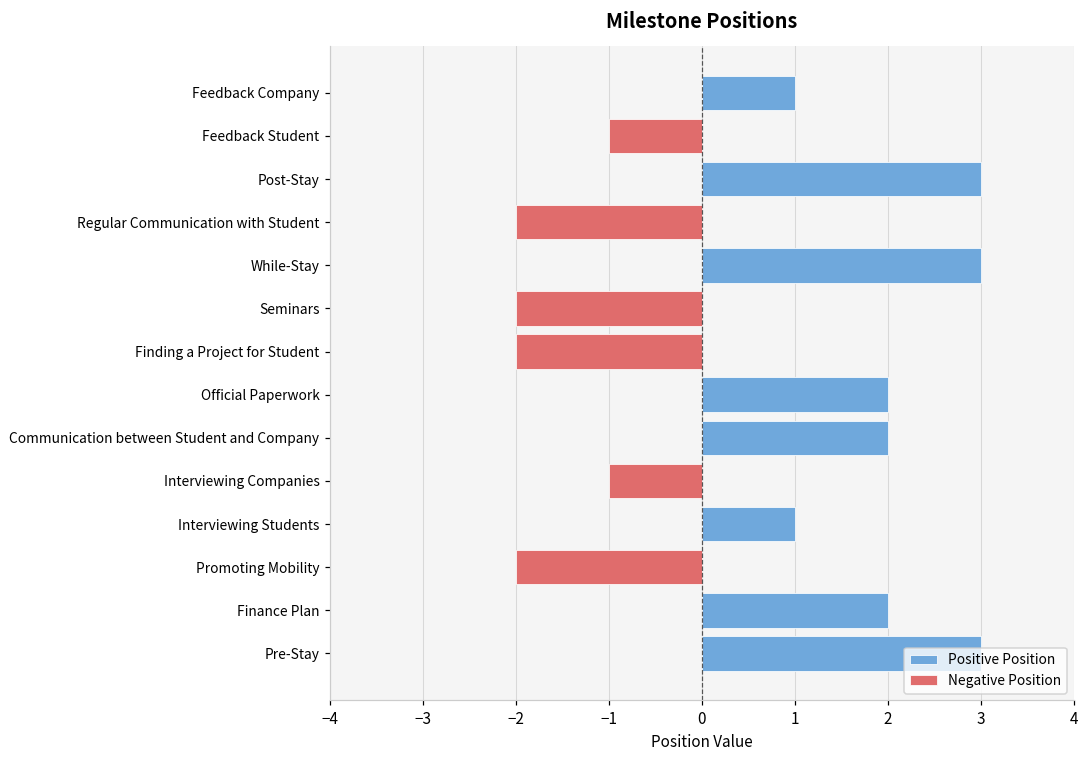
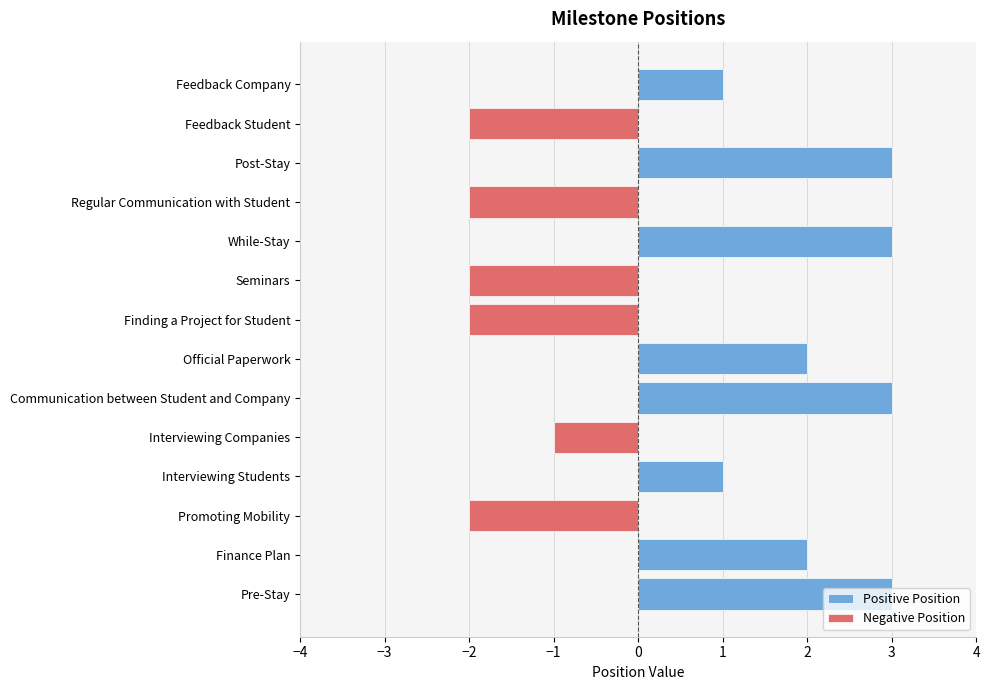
  {
    "Positive Position": {
      "Feedback Company": 1,
      "Post-Stay": 3,
      "While-Stay": 3,
      "Official Paperwork": 2,
-     "Communication between Student and Company": 2,
+     "Communication between Student and Company": 3,
      "Interviewing Students": 1,
      "Finance Plan": 2
    },
    "Negative Position": {
-     "Feedback Student": -1,
+     "Feedback Student": -2,
      "Regular Communication with Student": -2,
      "Seminars": -2,
      "Finding a Project for Student": -2,
      "Interviewing Companies": -1,
      "Promoting Mobility": -2
    }
  }
